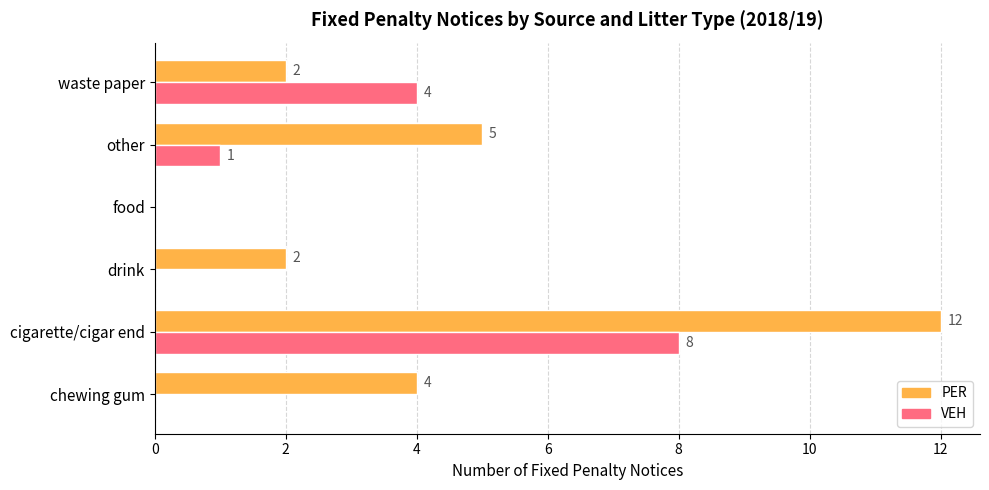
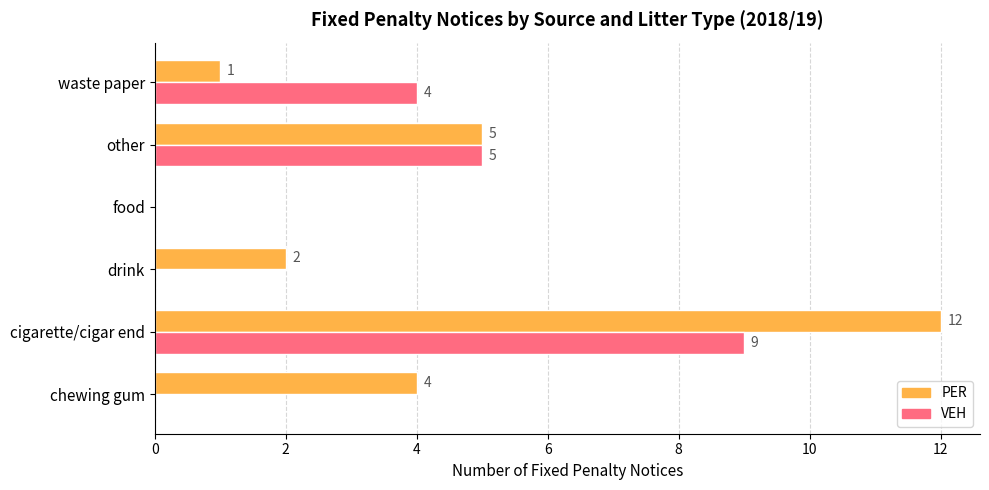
  {
    "PER": {
-     "waste paper": 2,
+     "waste paper": 1,
      "other": 5,
      "drink": 2,
      "cigarette/cigar end": 12,
      "chewing gum": 4
    },
    "VEH": {
      "waste paper": 4,
-     "other": 1,
-     "cigarette/cigar end": 8
+     "other": 5,
+     "cigarette/cigar end": 9
    }
  }
